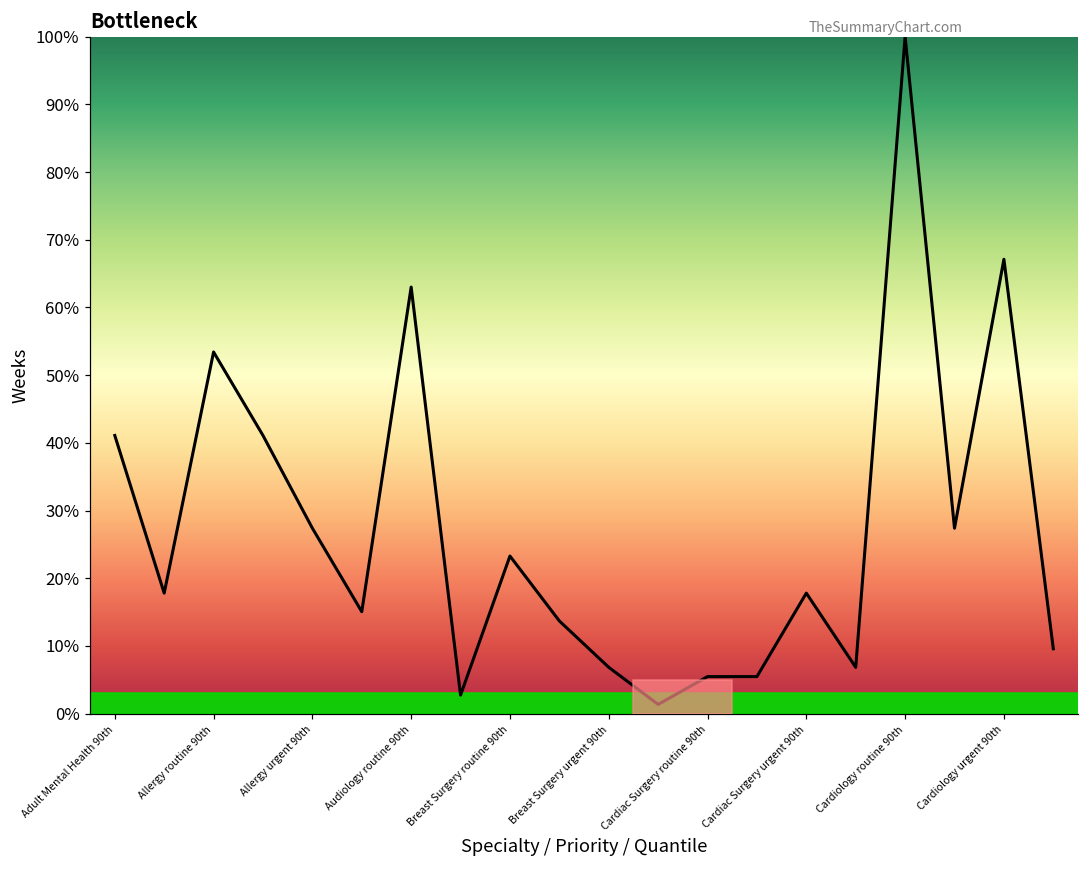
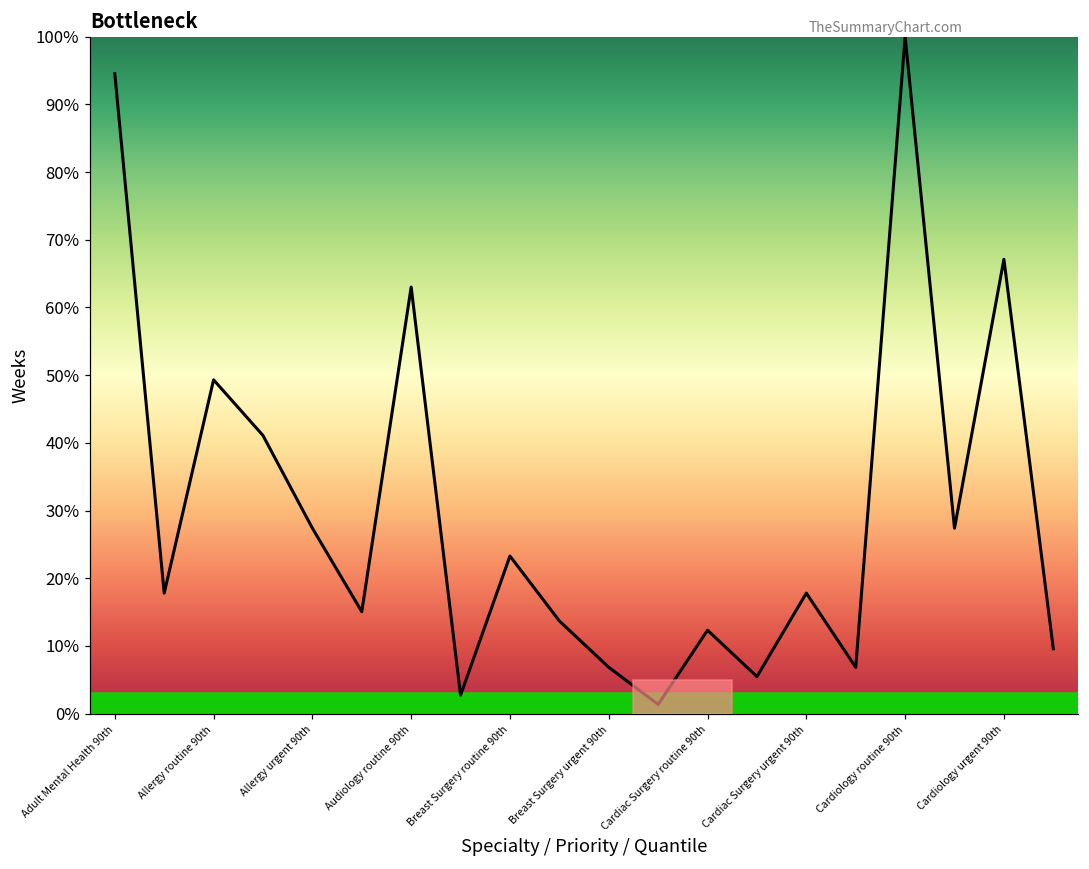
  {
-   "Adult Mental Health 90th": "41%",
-   "Allergy routine 90th": "53%",
+   "Adult Mental Health 90th": "95%",
+   "Allergy routine 90th": "49%",
    "Allergy urgent 90th": "27%",
    "Audiology routine 90th": "63%",
    "Breast Surgery routine 90th": "23%",
    "Breast Surgery urgent 90th": "7%",
-   "Cardiac Surgery routine 90th": "5%",
+   "Cardiac Surgery routine 90th": "12%",
    "Cardiac Surgery urgent 90th": "18%",
    "Cardiology routine 90th": "100%",
    "Cardiology urgent 90th": "67%"
  }
